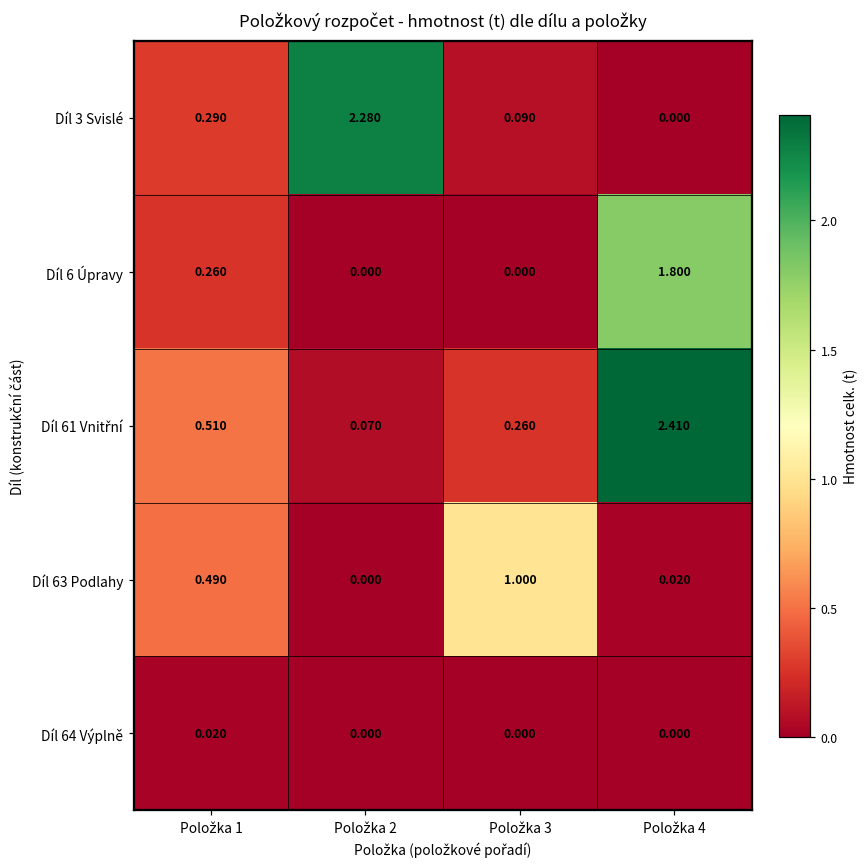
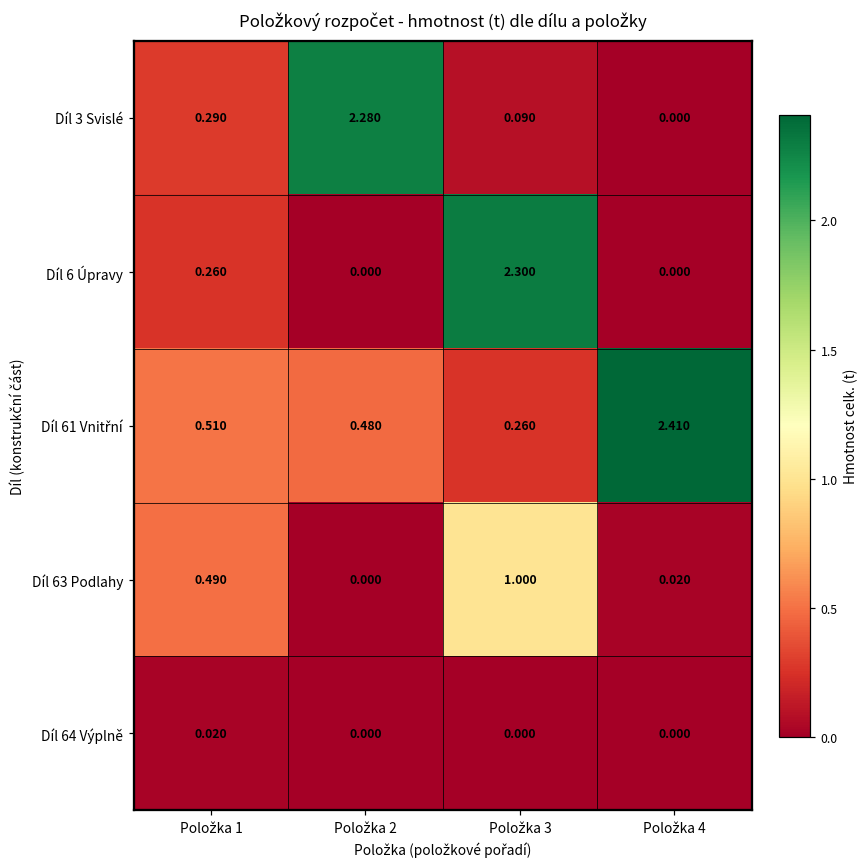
  {
    "Díl 3 Svislé": {
      "Položka 1": 0.290,
      "Položka 2": 2.280,
      "Položka 3": 0.090,
      "Položka 4": 0.000
    },
    "Díl 6 Úpravy": {
      "Položka 1": 0.260,
      "Položka 2": 0.000,
-     "Položka 3": 0.000,
-     "Položka 4": 1.800
+     "Položka 3": 2.300,
+     "Položka 4": 0.000
    },
    "Díl 61 Vnitřní": {
      "Položka 1": 0.510,
-     "Položka 2": 0.070,
+     "Položka 2": 0.480,
      "Položka 3": 0.260,
      "Položka 4": 2.410
    },
    "Díl 63 Podlahy": {
      "Položka 1": 0.490,
      "Položka 2": 0.000,
      "Položka 3": 1.000,
      "Položka 4": 0.020
    },
    "Díl 64 Výplně": {
      "Položka 1": 0.020,
      "Položka 2": 0.000,
      "Položka 3": 0.000,
      "Položka 4": 0.000
    }
  }
